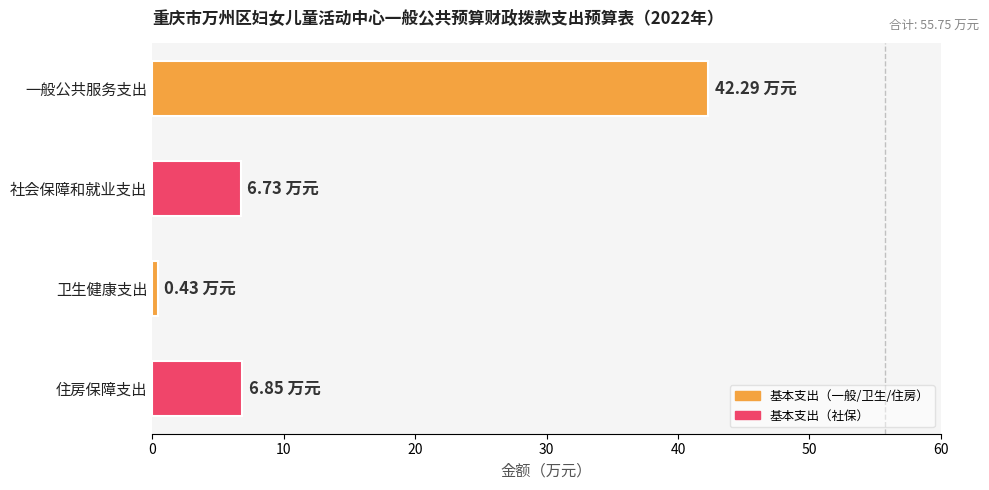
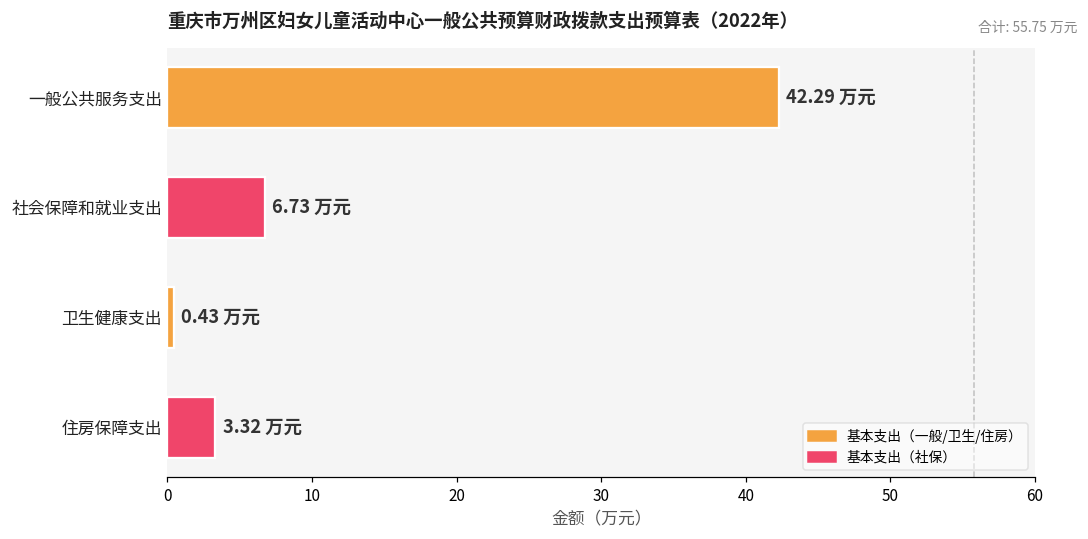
  {
    "一般公共服务支出": 42.29,
    "社会保障和就业支出": 6.73,
    "卫生健康支出": 0.43,
-   "住房保障支出": 6.85
+   "住房保障支出": 3.32
  }
